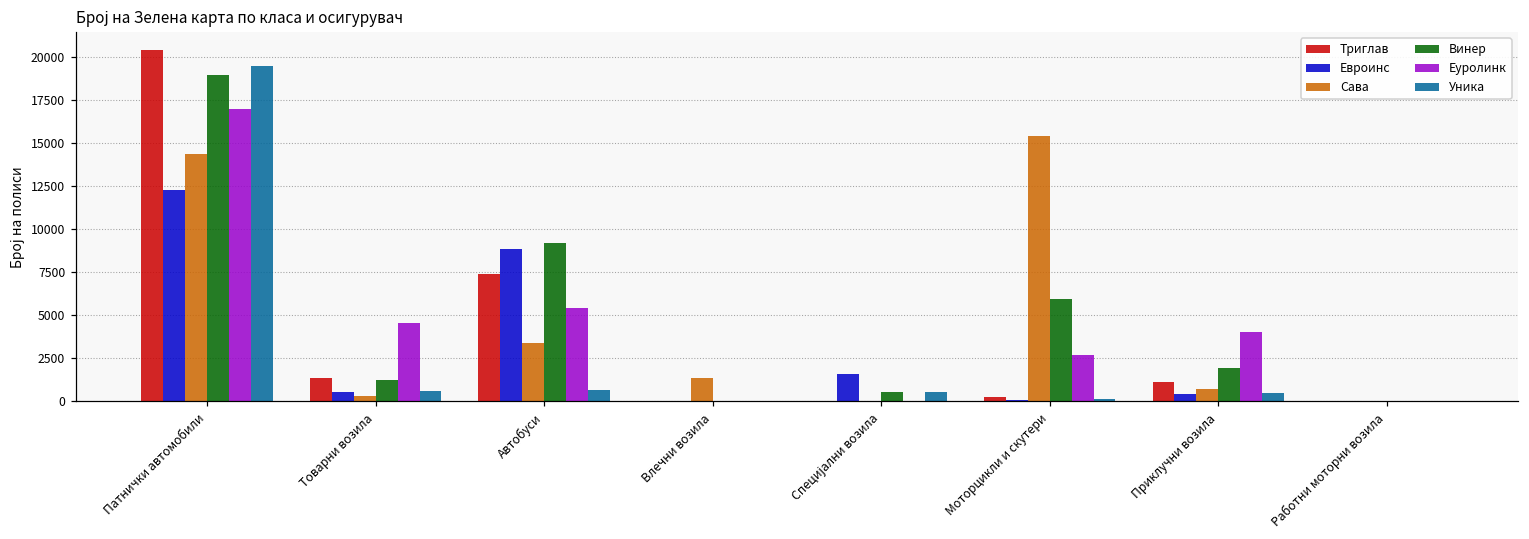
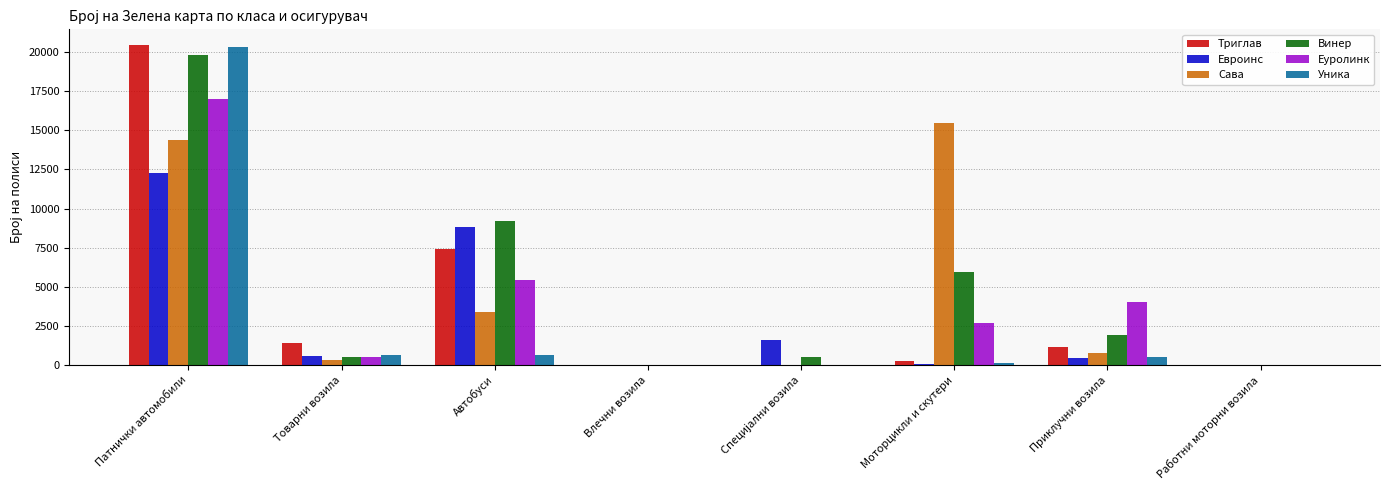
  {
    "Триглав": {
      "Патнички автомобили": 20400,
      "Товарни возила": 1400,
      "Автобуси": 7400,
      "Влечни возила": 0,
      "Моторцикли и скутери": 200,
      "Приклучни возила": 1200
    },
    "Евроинс": {
      "Патнички автомобили": 12300,
      "Товарни возила": 500,
      "Автобуси": 8800,
      "Влечни возила": 0,
      "Специјални возила": 1600,
      "Приклучни возила": 400
    },
    "Сава": {
      "Патнички автомобили": 14400,
      "Товарни возила": 300,
      "Автобуси": 3400,
-     "Влечни возила": 1300,
+     "Влечни возила": 0,
      "Моторцикли и скутери": 15400,
      "Приклучни возила": 700,
      "Работни моторни возила": 0
    },
    "Винер": {
-     "Патнички автомобили": 19000,
-     "Товарни возила": 1200,
+     "Патнички автомобили": 19800,
+     "Товарни возила": 500,
      "Автобуси": 9200,
      "Влечни возила": 0,
      "Специјални возила": 500,
      "Моторцикли и скутери": 6000,
      "Приклучни возила": 1900
    },
    "Еуролинк": {
      "Патнички автомобили": 17000,
-     "Товарни возила": 4600,
+     "Товарни возила": 500,
      "Автобуси": 5400,
      "Влечни возила": 0,
      "Моторцикли и скутери": 2700,
      "Приклучни возила": 4000
    },
    "Уника": {
-     "Патнички автомобили": 19500,
+     "Патнички автомобили": 20300,
      "Товарни возила": 600,
      "Автобуси": 700,
      "Влечни возила": 0,
-     "Специјални возила": 600,
+     "Специјални возила": 0,
      "Приклучни возила": 500
    }
  }
